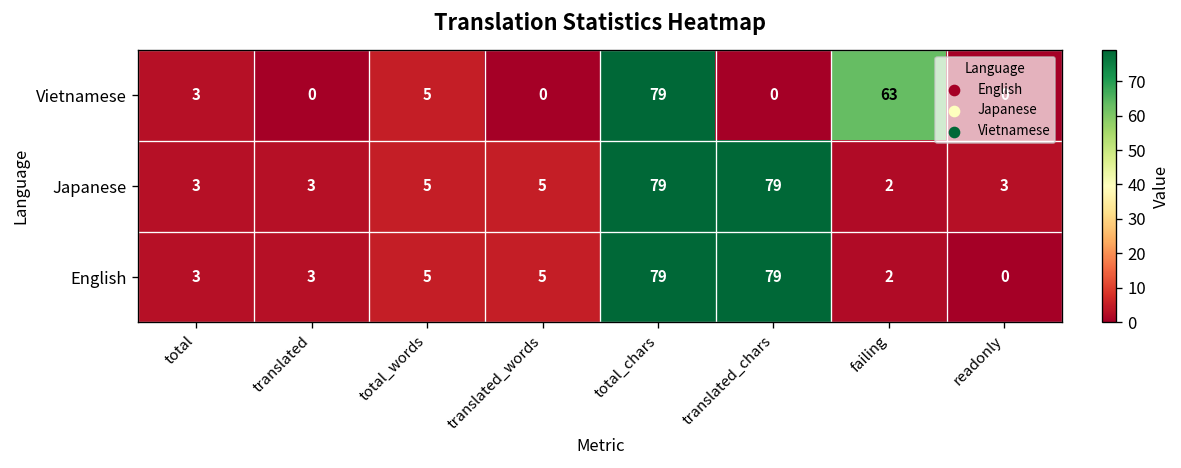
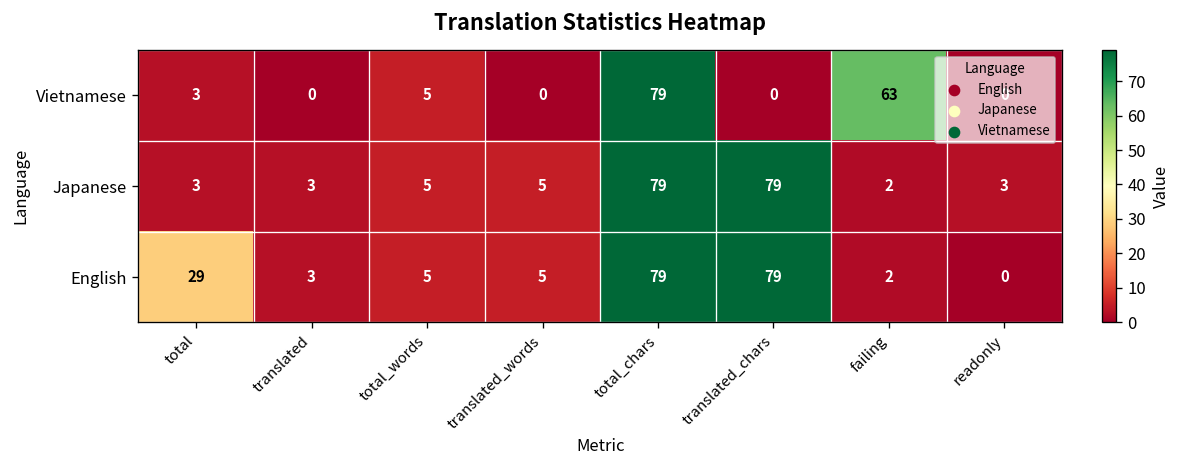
  {
    "Vietnamese": {
      "total": 3,
      "translated": 0,
      "total_words": 5,
      "translated_words": 0,
      "total_chars": 79,
      "translated_chars": 0,
      "failing": 63
    },
    "Japanese": {
      "total": 3,
      "translated": 3,
      "total_words": 5,
      "translated_words": 5,
      "total_chars": 79,
      "translated_chars": 79,
      "failing": 2,
      "readonly": 3
    },
    "English": {
-     "total": 3,
+     "total": 29,
      "translated": 3,
      "total_words": 5,
      "translated_words": 5,
      "total_chars": 79,
      "translated_chars": 79,
      "failing": 2,
      "readonly": 0
    }
  }
